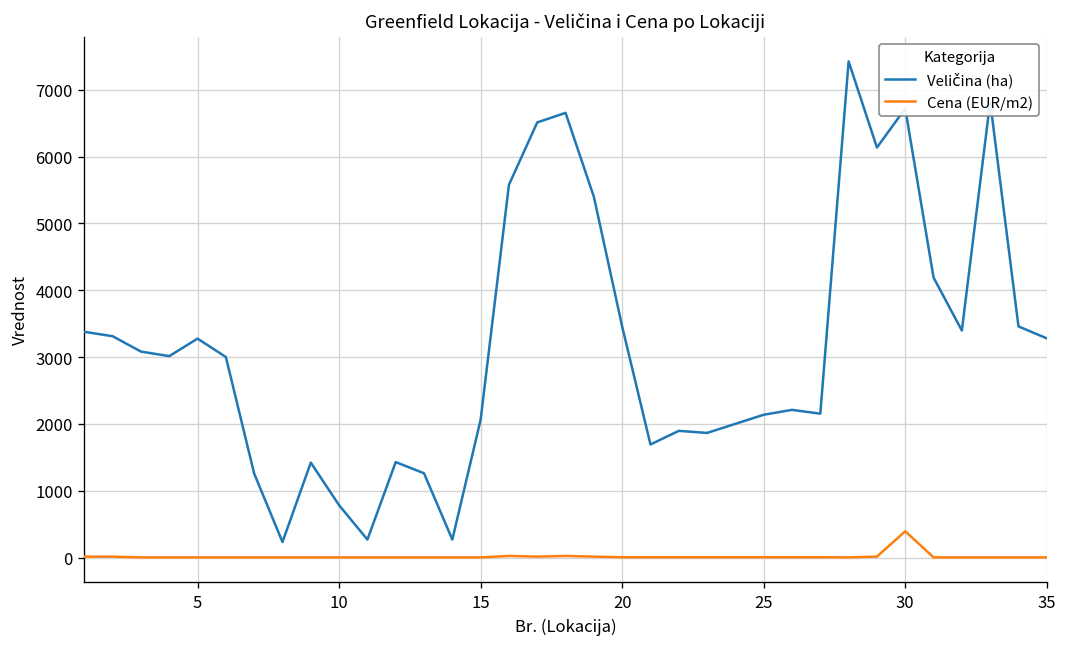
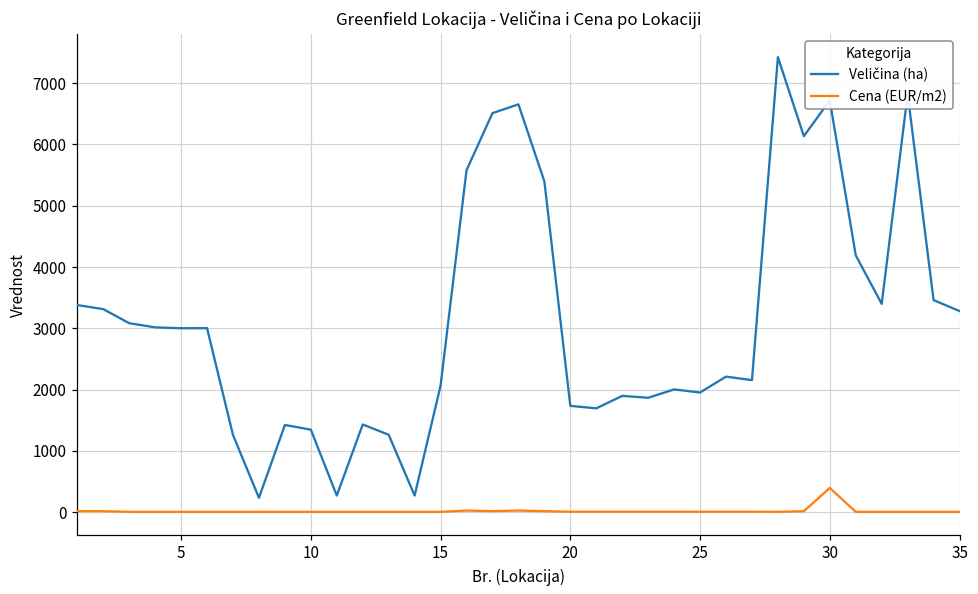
  {
    "Veličina (ha)": {
-     "5": 3300,
-     "10": 800,
+     "5": 3000,
+     "10": 1300,
      "15": 2100,
-     "20": 3500,
-     "25": 2100,
+     "20": 1700,
+     "25": 2000,
      "35": 3300
    },
    "Cena (EUR/m2)": {
      "5": 0,
      "10": 0,
      "15": 0,
      "20": 0,
      "25": 0,
      "30": 400,
      "35": 0
    }
  }
